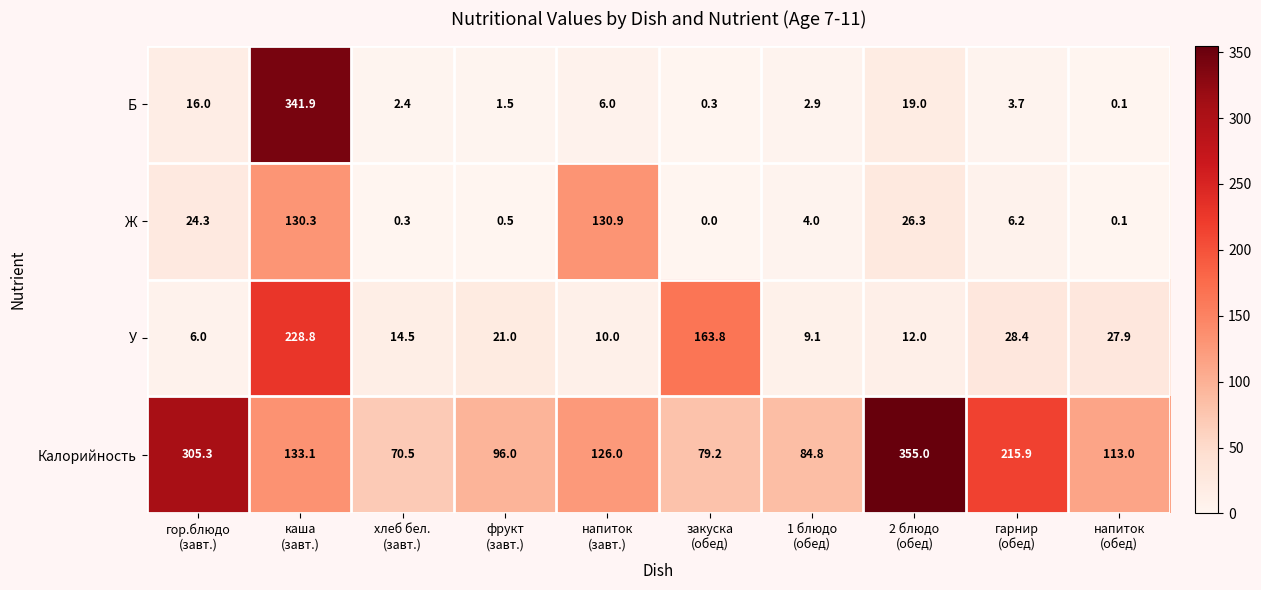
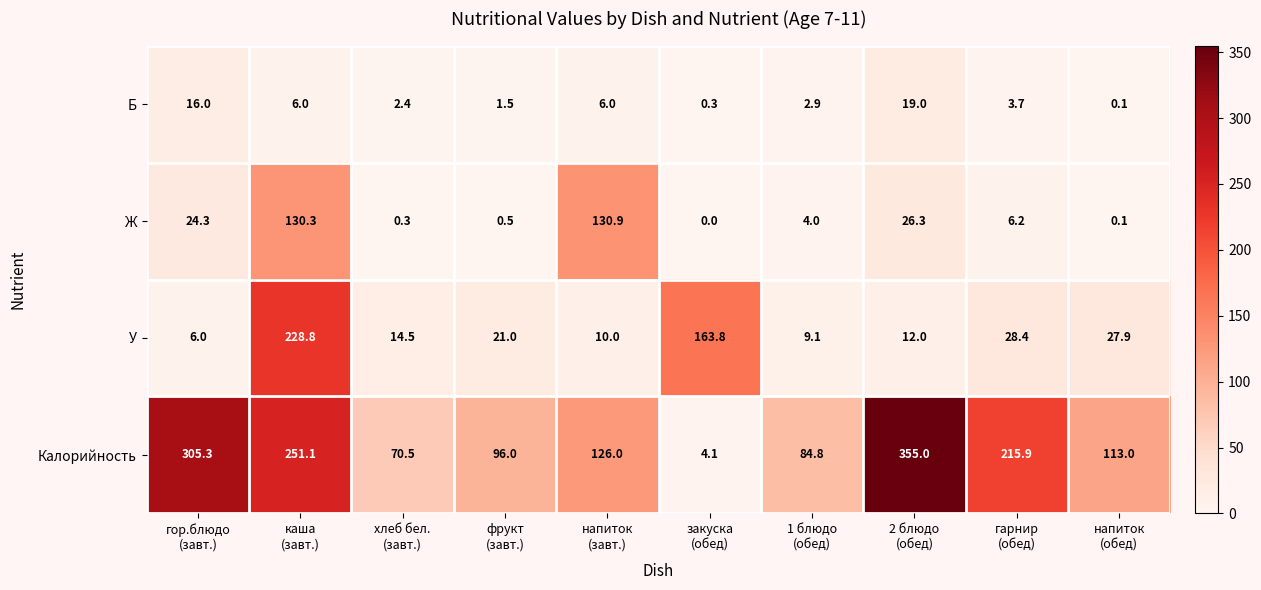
  {
    "Б": {
      "гор.блюдо (завт.)": 16.0,
-     "каша (завт.)": 341.9,
+     "каша (завт.)": 6.0,
      "хлеб бел. (завт.)": 2.4,
      "фрукт (завт.)": 1.5,
      "напиток (завт.)": 6.0,
      "закуска (обед)": 0.3,
      "1 блюдо (обед)": 2.9,
      "2 блюдо (обед)": 19.0,
      "гарнир (обед)": 3.7,
      "напиток (обед)": 0.1
    },
    "Ж": {
      "гор.блюдо (завт.)": 24.3,
      "каша (завт.)": 130.3,
      "хлеб бел. (завт.)": 0.3,
      "фрукт (завт.)": 0.5,
      "напиток (завт.)": 130.9,
      "закуска (обед)": 0.0,
      "1 блюдо (обед)": 4.0,
      "2 блюдо (обед)": 26.3,
      "гарнир (обед)": 6.2,
      "напиток (обед)": 0.1
    },
    "У": {
      "гор.блюдо (завт.)": 6.0,
      "каша (завт.)": 228.8,
      "хлеб бел. (завт.)": 14.5,
      "фрукт (завт.)": 21.0,
      "напиток (завт.)": 10.0,
      "закуска (обед)": 163.8,
      "1 блюдо (обед)": 9.1,
      "2 блюдо (обед)": 12.0,
      "гарнир (обед)": 28.4,
      "напиток (обед)": 27.9
    },
    "Калорийность": {
      "гор.блюдо (завт.)": 305.3,
-     "каша (завт.)": 133.1,
+     "каша (завт.)": 251.1,
      "хлеб бел. (завт.)": 70.5,
      "фрукт (завт.)": 96.0,
      "напиток (завт.)": 126.0,
-     "закуска (обед)": 79.2,
+     "закуска (обед)": 4.1,
      "1 блюдо (обед)": 84.8,
      "2 блюдо (обед)": 355.0,
      "гарнир (обед)": 215.9,
      "напиток (обед)": 113.0
    }
  }
